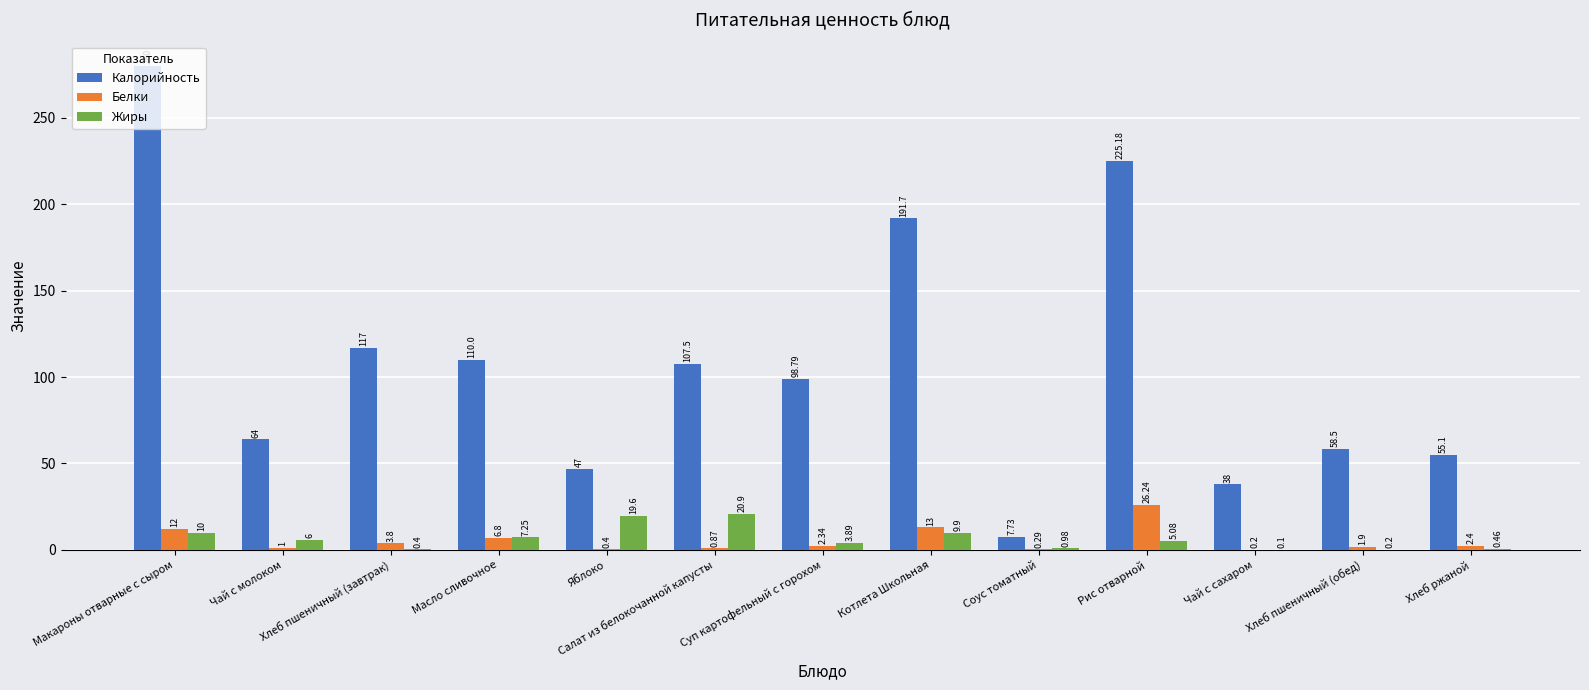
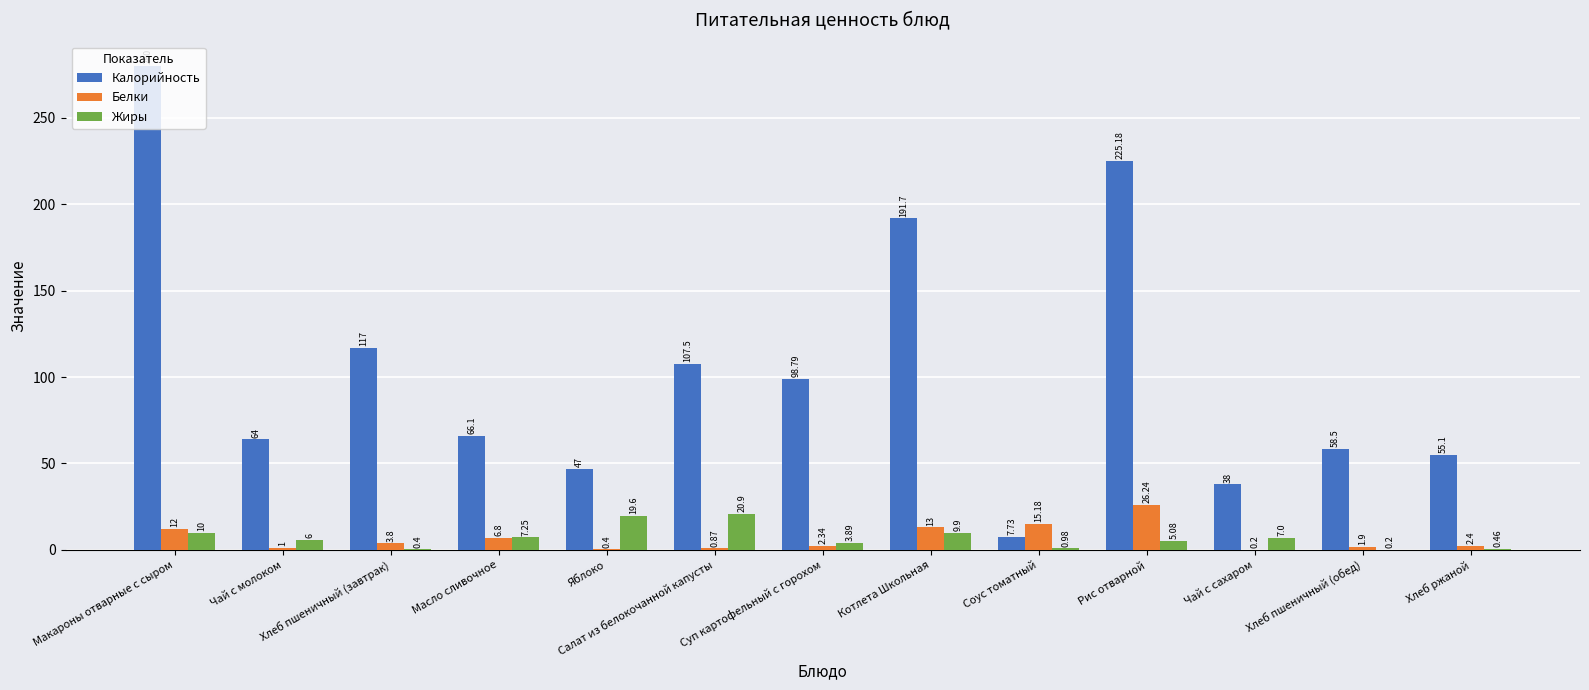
  {
    "Калорийность": {
      "Чай с молоком": 64,
      "Хлеб пшеничный (завтрак)": 117,
-     "Масло сливочное": 110.0,
+     "Масло сливочное": 66.1,
      "Яблоко": 47,
      "Салат из белокочанной капусты": 107.5,
      "Суп картофельный с горохом": 98.79,
      "Котлета Школьная": 191.7,
      "Соус томатный": 7.73,
      "Рис отварной": 225.18,
      "Чай с сахаром": 38,
      "Хлеб пшеничный (обед)": 58.5,
      "Хлеб ржаной": 55.1
    },
    "Белки": {
      "Макароны отварные с сыром": 12,
      "Чай с молоком": 1,
      "Хлеб пшеничный (завтрак)": 3.8,
      "Масло сливочное": 6.8,
      "Яблоко": 0.4,
      "Салат из белокочанной капусты": 0.87,
      "Суп картофельный с горохом": 2.34,
      "Котлета Школьная": 13,
-     "Соус томатный": 0.29,
+     "Соус томатный": 15.18,
      "Рис отварной": 26.24,
      "Чай с сахаром": 0.2,
      "Хлеб пшеничный (обед)": 1.9,
      "Хлеб ржаной": 2.4
    },
    "Жиры": {
      "Макароны отварные с сыром": 10,
      "Чай с молоком": 6,
      "Хлеб пшеничный (завтрак)": 0.4,
      "Масло сливочное": 7.25,
      "Яблоко": 19.6,
      "Салат из белокочанной капусты": 20.9,
      "Суп картофельный с горохом": 3.89,
      "Котлета Школьная": 9.9,
      "Соус томатный": 0.98,
      "Рис отварной": 5.08,
-     "Чай с сахаром": 0.1,
+     "Чай с сахаром": 7.0,
      "Хлеб пшеничный (обед)": 0.2,
      "Хлеб ржаной": 0.46
    }
  }
